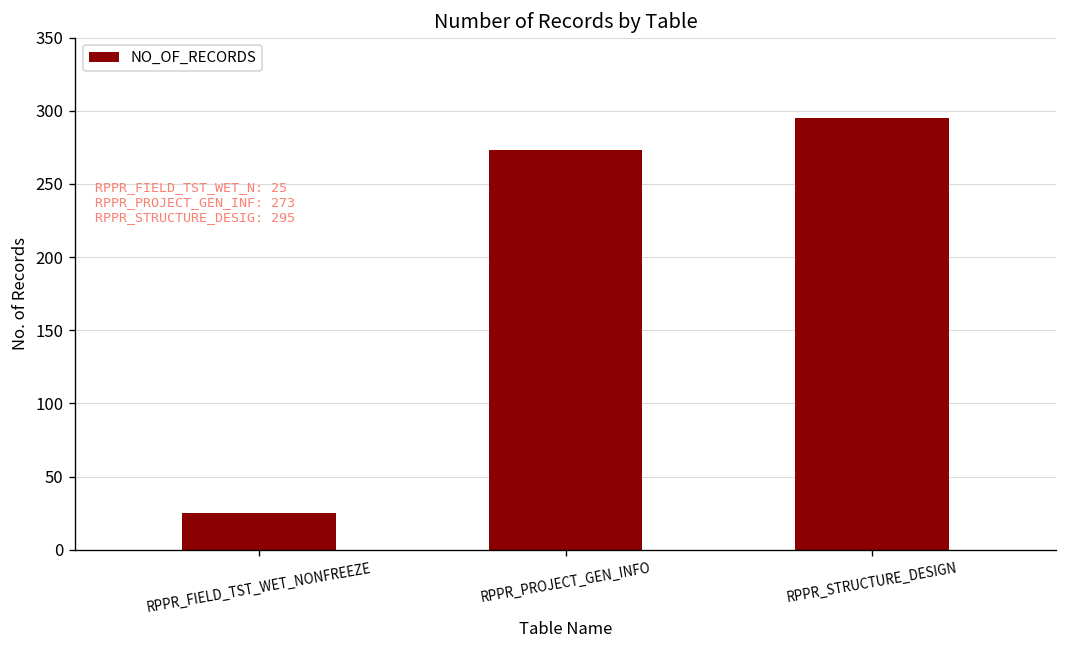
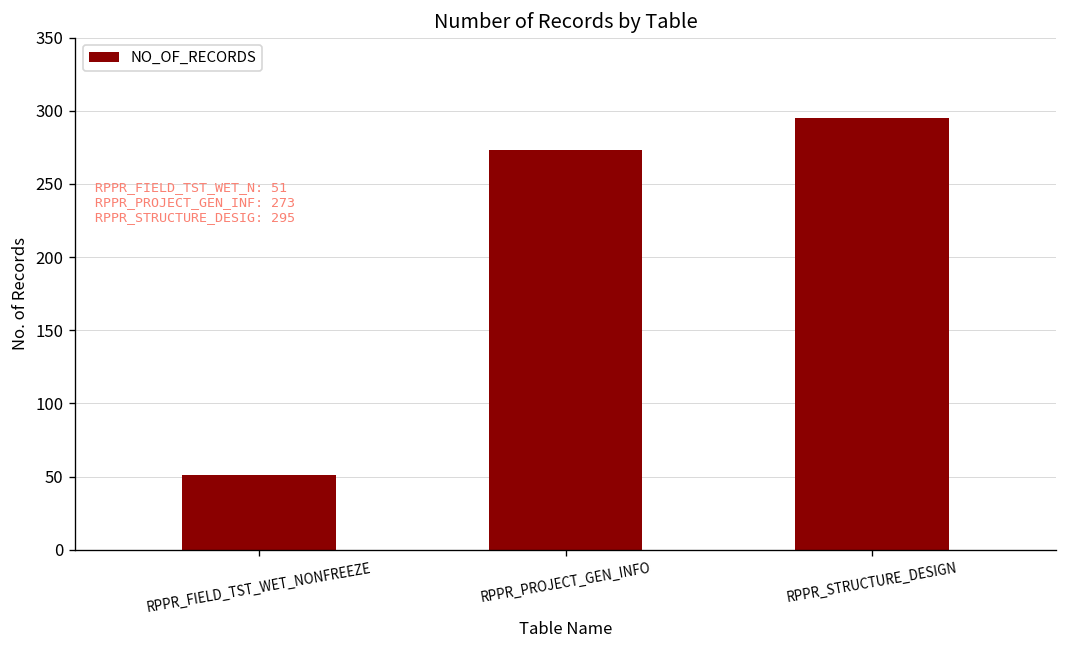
  {
-   "RPPR_FIELD_TST_WET_NONFREEZE": 25
+   "RPPR_FIELD_TST_WET_NONFREEZE": 51
  }
